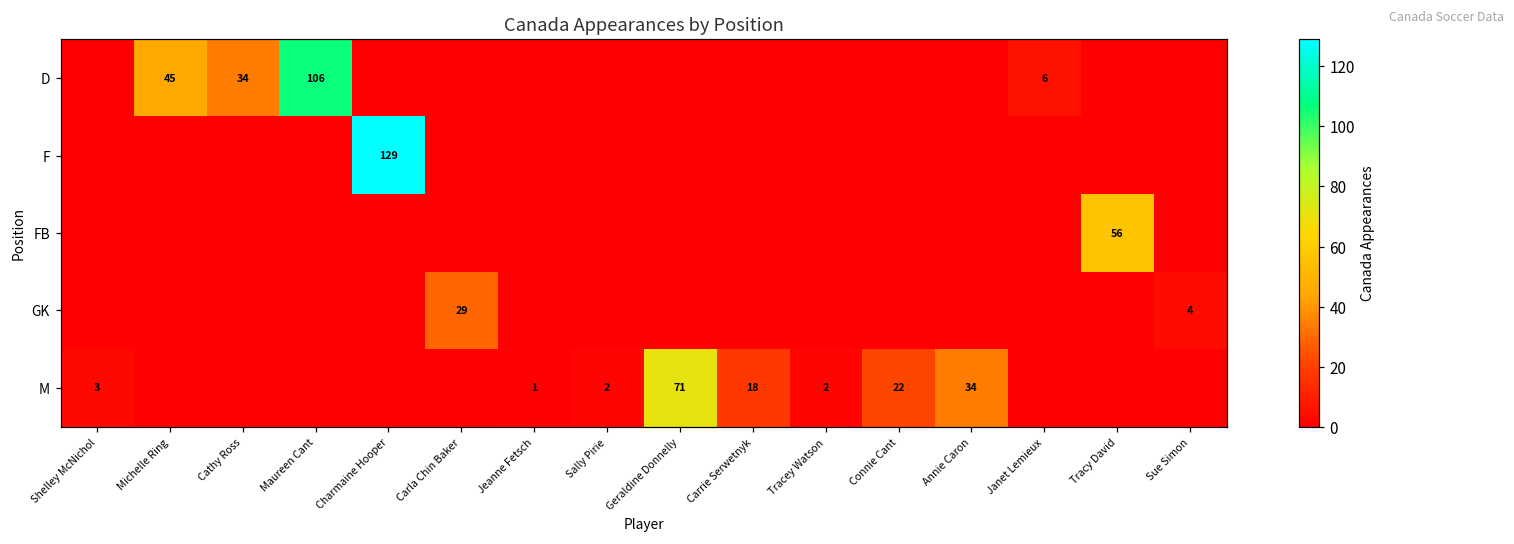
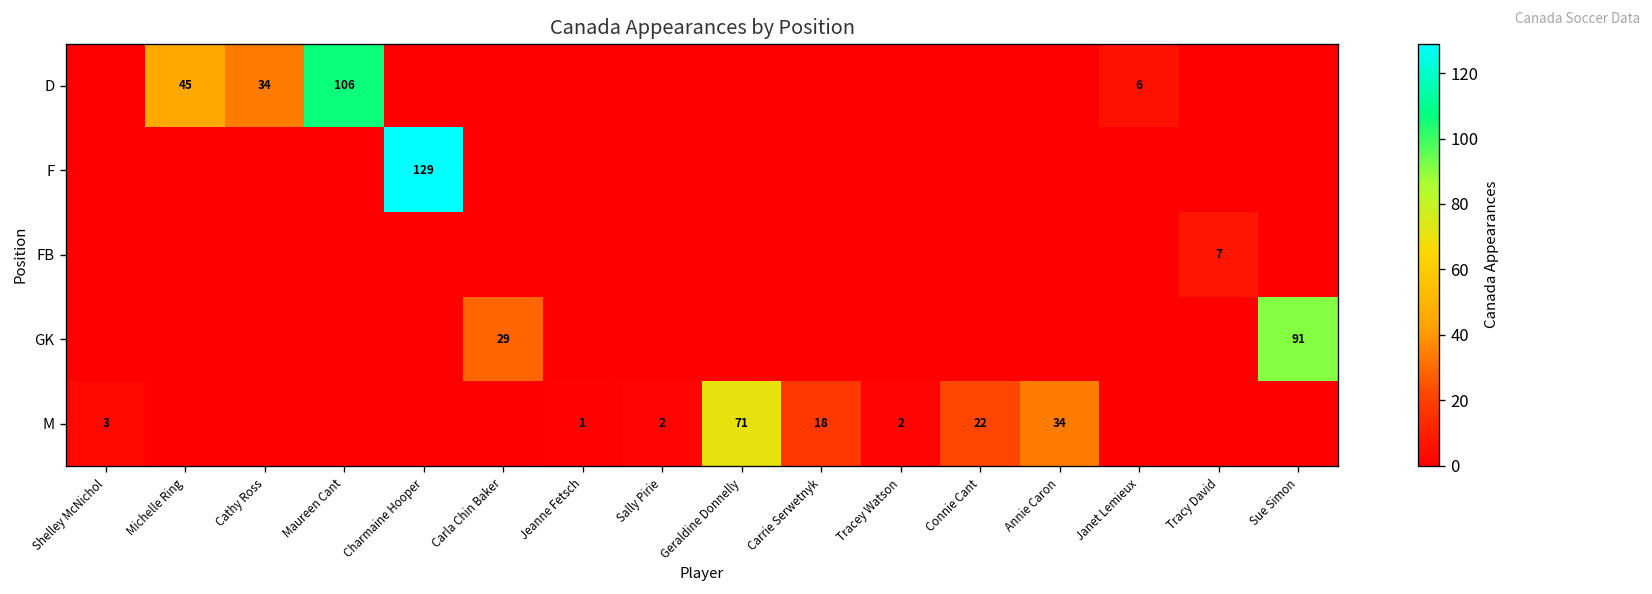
  {
    "D": {
      "Michelle Ring": 45,
      "Cathy Ross": 34,
      "Maureen Cant": 106,
      "Janet Lemieux": 6
    },
    "F": {
      "Charmaine Hooper": 129
    },
    "FB": {
-     "Tracy David": 56
+     "Tracy David": 7
    },
    "GK": {
      "Carla Chin Baker": 29,
-     "Sue Simon": 4
+     "Sue Simon": 91
    },
    "M": {
      "Shelley McNichol": 3,
      "Jeanne Fetsch": 1,
      "Sally Pirie": 2,
      "Geraldine Donnelly": 71,
      "Carrie Serwetnyk": 18,
      "Tracey Watson": 2,
      "Connie Cant": 22,
      "Annie Caron": 34
    }
  }
